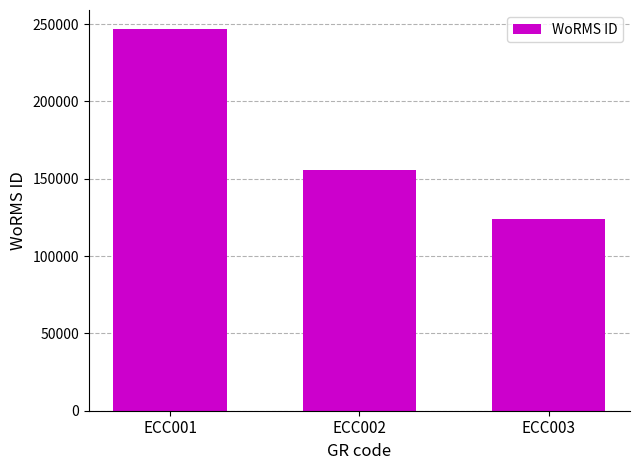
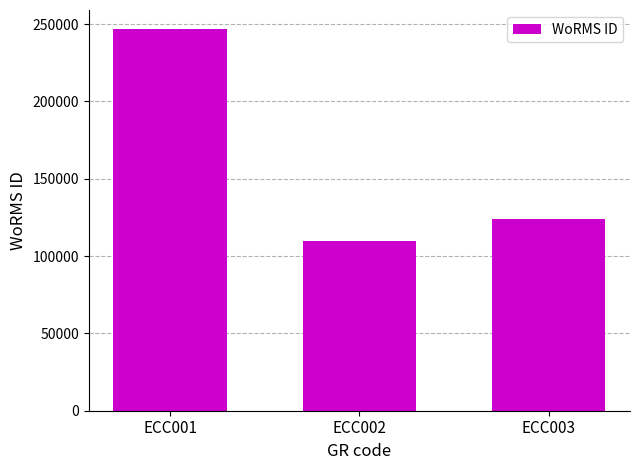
  {
    "ECC001": 247000,
-   "ECC002": 156000,
+   "ECC002": 110000,
    "ECC003": 124000
  }
